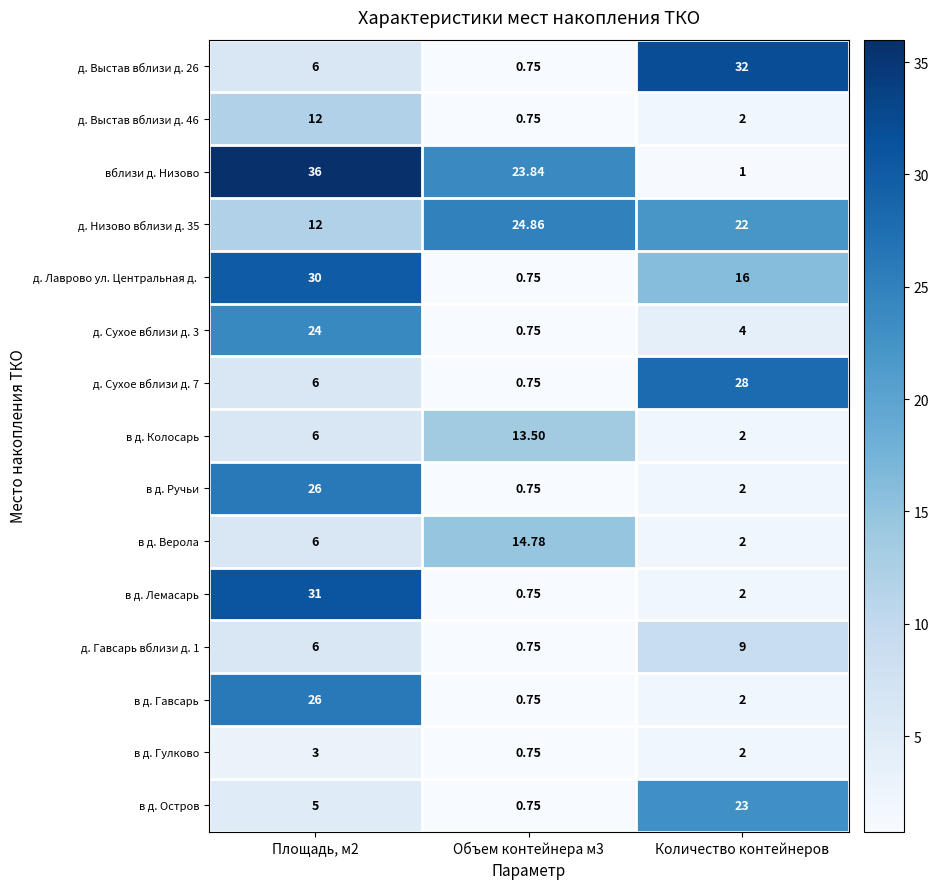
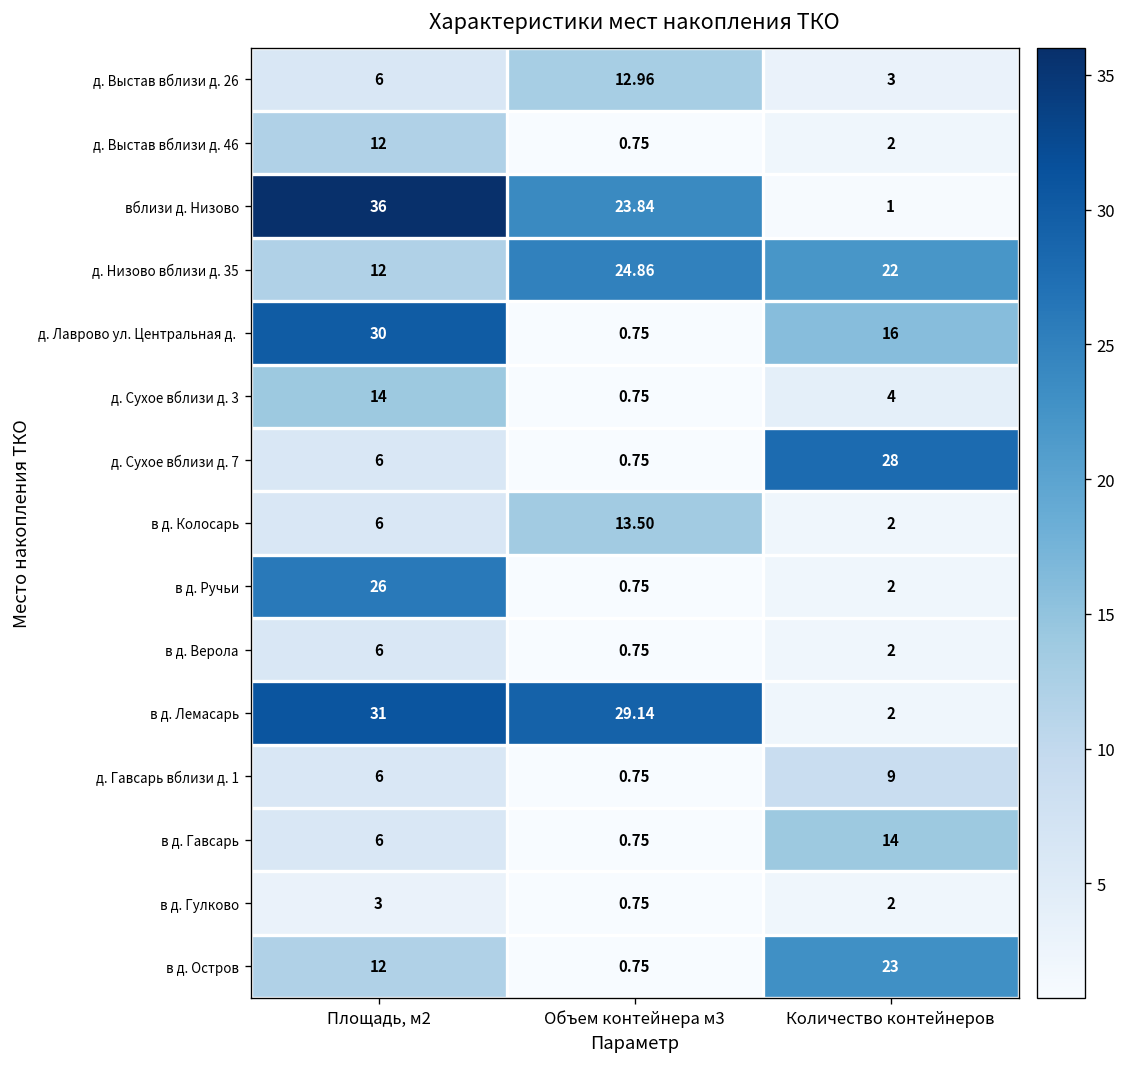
  {
    "д. Выстав вблизи д. 26": {
      "Площадь, м2": 6,
-     "Объем контейнера м3": 0.75,
-     "Количество контейнеров": 32
+     "Объем контейнера м3": 12.96,
+     "Количество контейнеров": 3
    },
    "д. Выстав вблизи д. 46": {
      "Площадь, м2": 12,
      "Объем контейнера м3": 0.75,
      "Количество контейнеров": 2
    },
    "вблизи д. Низово": {
      "Площадь, м2": 36,
      "Объем контейнера м3": 23.84,
      "Количество контейнеров": 1
    },
    "д. Низово вблизи д. 35": {
      "Площадь, м2": 12,
      "Объем контейнера м3": 24.86,
      "Количество контейнеров": 22
    },
    "д. Лаврово ул. Центральная д.": {
      "Площадь, м2": 30,
      "Объем контейнера м3": 0.75,
      "Количество контейнеров": 16
    },
    "д. Сухое вблизи д. 3": {
-     "Площадь, м2": 24,
+     "Площадь, м2": 14,
      "Объем контейнера м3": 0.75,
      "Количество контейнеров": 4
    },
    "д. Сухое вблизи д. 7": {
      "Площадь, м2": 6,
      "Объем контейнера м3": 0.75,
      "Количество контейнеров": 28
    },
    "в д. Колосарь": {
      "Площадь, м2": 6,
      "Объем контейнера м3": 13.50,
      "Количество контейнеров": 2
    },
    "в д. Ручьи": {
      "Площадь, м2": 26,
      "Объем контейнера м3": 0.75,
      "Количество контейнеров": 2
    },
    "в д. Верола": {
      "Площадь, м2": 6,
-     "Объем контейнера м3": 14.78,
+     "Объем контейнера м3": 0.75,
      "Количество контейнеров": 2
    },
    "в д. Лемасарь": {
      "Площадь, м2": 31,
-     "Объем контейнера м3": 0.75,
+     "Объем контейнера м3": 29.14,
      "Количество контейнеров": 2
    },
    "д. Гавсарь вблизи д. 1": {
      "Площадь, м2": 6,
      "Объем контейнера м3": 0.75,
      "Количество контейнеров": 9
    },
    "в д. Гавсарь": {
-     "Площадь, м2": 26,
+     "Площадь, м2": 6,
      "Объем контейнера м3": 0.75,
-     "Количество контейнеров": 2
+     "Количество контейнеров": 14
    },
    "в д. Гулково": {
      "Площадь, м2": 3,
      "Объем контейнера м3": 0.75,
      "Количество контейнеров": 2
    },
    "в д. Остров": {
-     "Площадь, м2": 5,
+     "Площадь, м2": 12,
      "Объем контейнера м3": 0.75,
      "Количество контейнеров": 23
    }
  }
